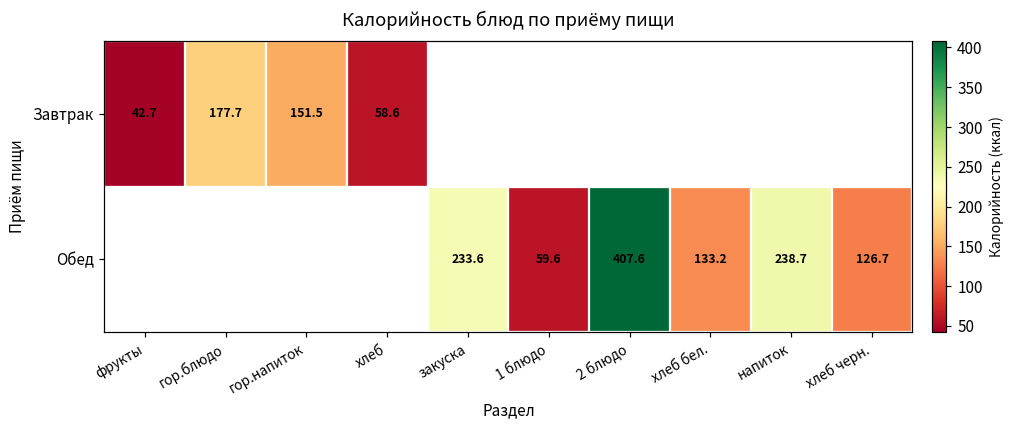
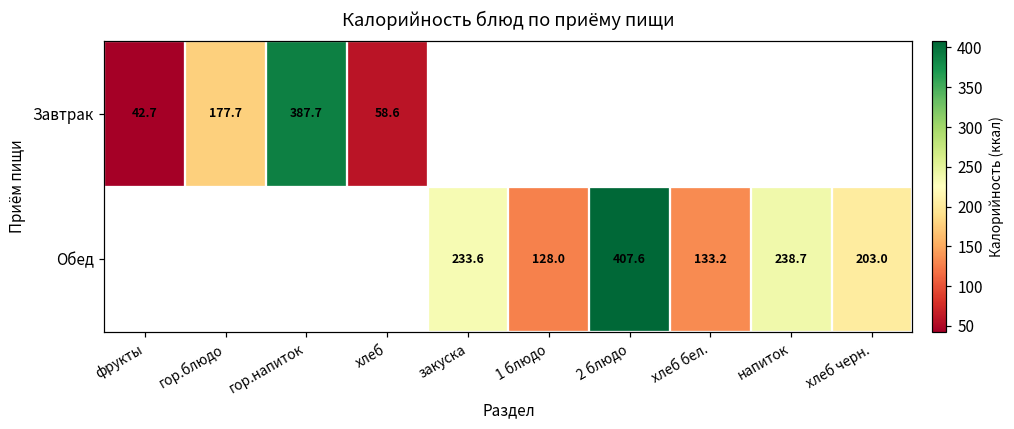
  {
    "Завтрак": {
      "фрукты": 42.7,
      "гор.блюдо": 177.7,
-     "гор.напиток": 151.5,
+     "гор.напиток": 387.7,
      "хлеб": 58.6
    },
    "Обед": {
      "закуска": 233.6,
-     "1 блюдо": 59.6,
+     "1 блюдо": 128.0,
      "2 блюдо": 407.6,
      "хлеб бел.": 133.2,
      "напиток": 238.7,
-     "хлеб черн.": 126.7
+     "хлеб черн.": 203.0
    }
  }
